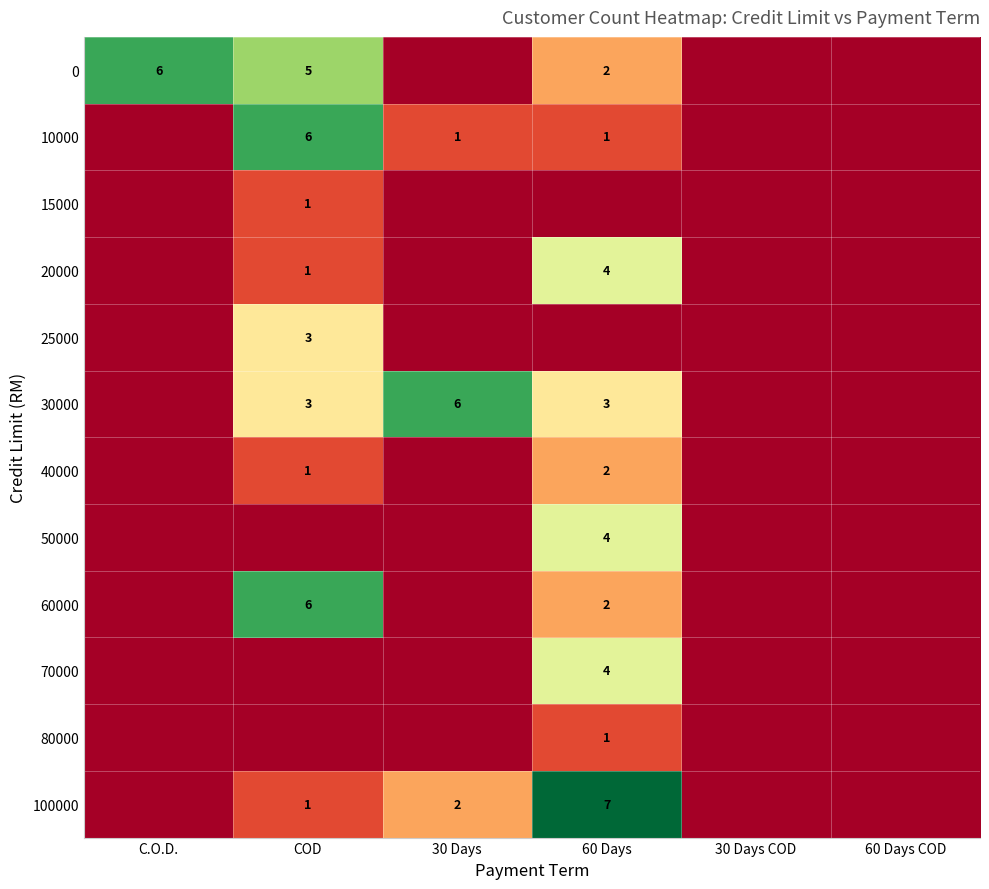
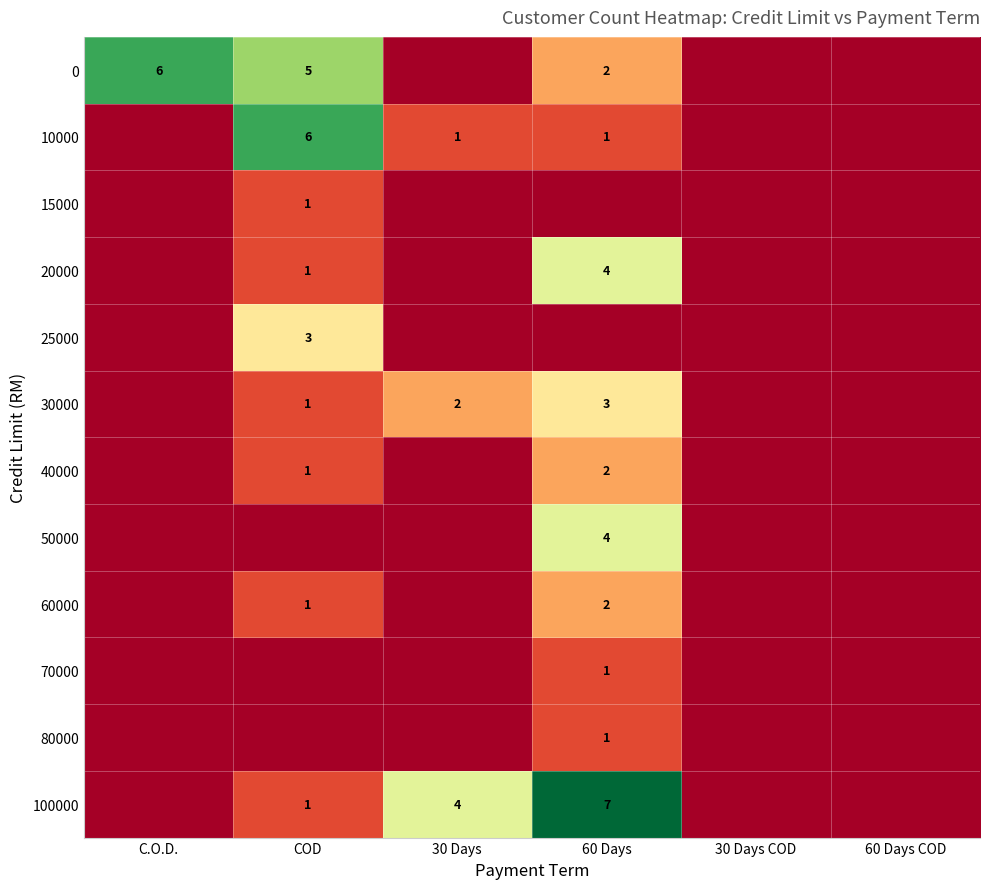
  {
    "0": {
      "C.O.D.": 6,
      "COD": 5,
      "60 Days": 2
    },
    "10000": {
      "COD": 6,
      "30 Days": 1,
      "60 Days": 1
    },
    "15000": {
      "COD": 1
    },
    "20000": {
      "COD": 1,
      "60 Days": 4
    },
    "25000": {
      "COD": 3
    },
    "30000": {
-     "COD": 3,
-     "30 Days": 6,
+     "COD": 1,
+     "30 Days": 2,
      "60 Days": 3
    },
    "40000": {
      "COD": 1,
      "60 Days": 2
    },
    "50000": {
      "60 Days": 4
    },
    "60000": {
-     "COD": 6,
+     "COD": 1,
      "60 Days": 2
    },
    "70000": {
-     "60 Days": 4
+     "60 Days": 1
    },
    "80000": {
      "60 Days": 1
    },
    "100000": {
      "COD": 1,
-     "30 Days": 2,
+     "30 Days": 4,
      "60 Days": 7
    }
  }
